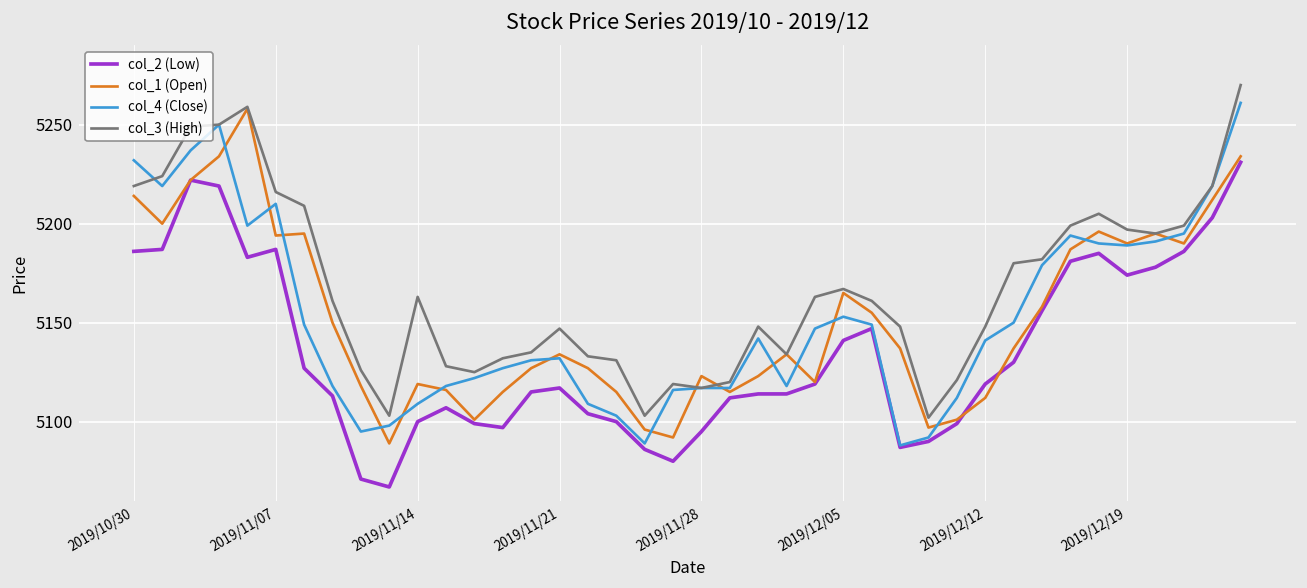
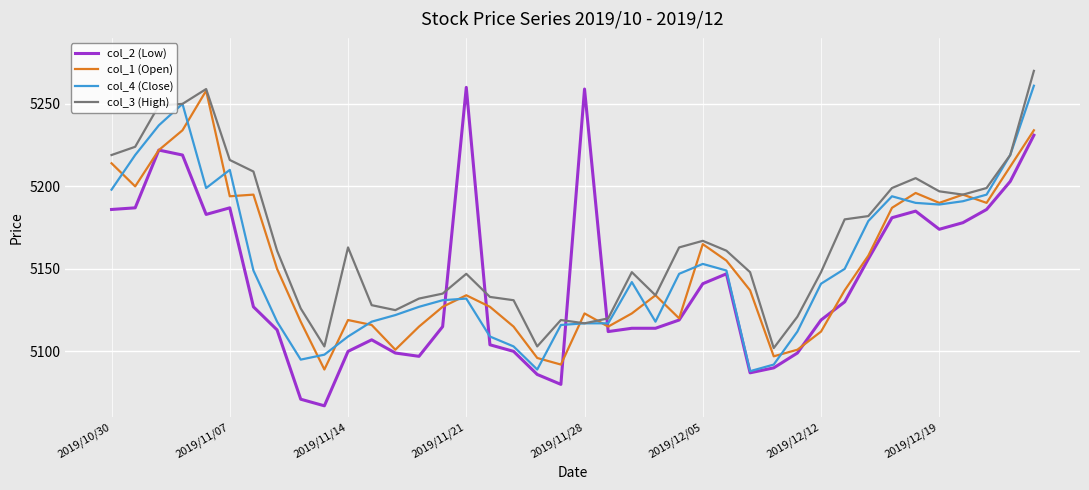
  {
    "col_2 (Low)": {
      "2019/10/30": 5186,
      "2019/11/07": 5187,
      "2019/11/14": 5100,
-     "2019/11/21": 5117,
-     "2019/11/28": 5095,
+     "2019/11/21": 5260,
+     "2019/11/28": 5259,
      "2019/12/05": 5141,
      "2019/12/12": 5119,
      "2019/12/19": 5174
    },
    "col_1 (Open)": {
      "2019/10/30": 5214,
      "2019/11/07": 5194,
      "2019/11/14": 5119,
      "2019/11/21": 5134,
      "2019/11/28": 5123,
      "2019/12/05": 5165,
      "2019/12/12": 5112
    },
    "col_4 (Close)": {
-     "2019/10/30": 5232,
+     "2019/10/30": 5198,
      "2019/11/07": 5210,
      "2019/11/14": 5109,
      "2019/11/21": 5132,
      "2019/12/05": 5153,
      "2019/12/12": 5141
    },
    "col_3 (High)": {
      "2019/10/30": 5219,
      "2019/11/07": 5216,
      "2019/11/14": 5163,
      "2019/11/21": 5147,
      "2019/12/05": 5167,
      "2019/12/12": 5148,
      "2019/12/19": 5197
    }
  }
